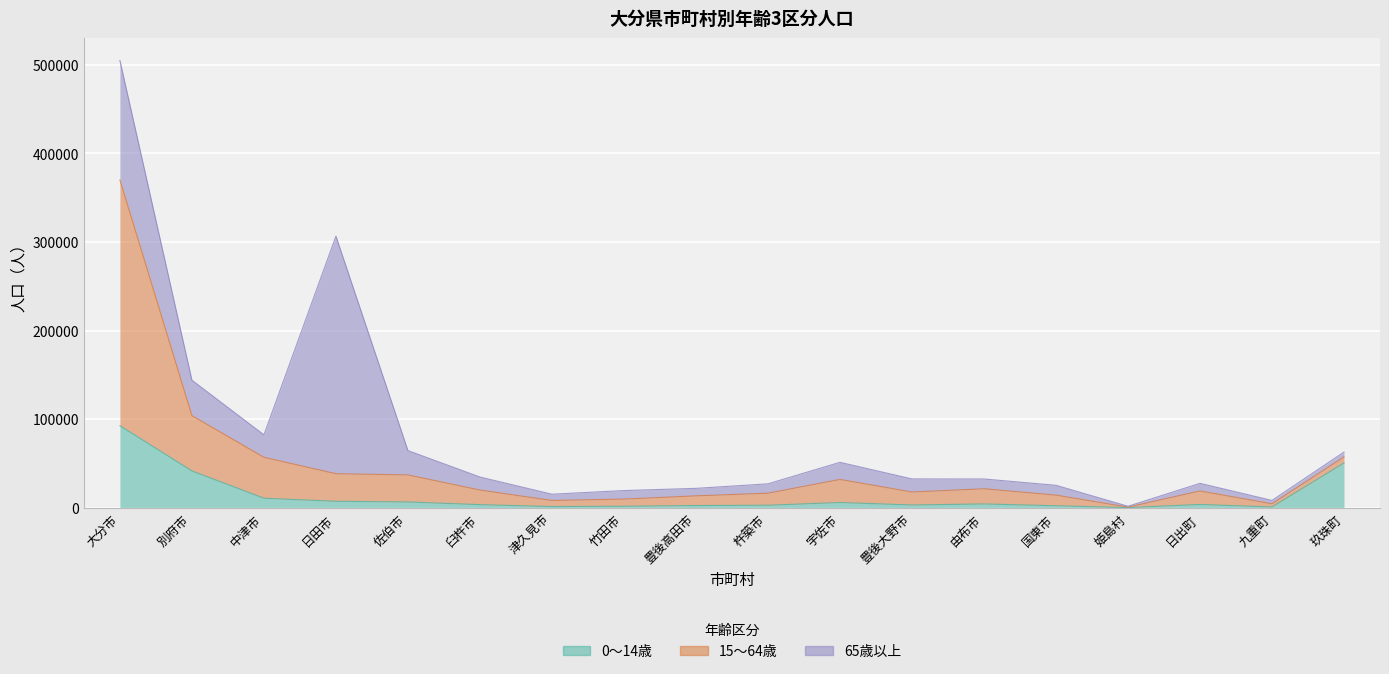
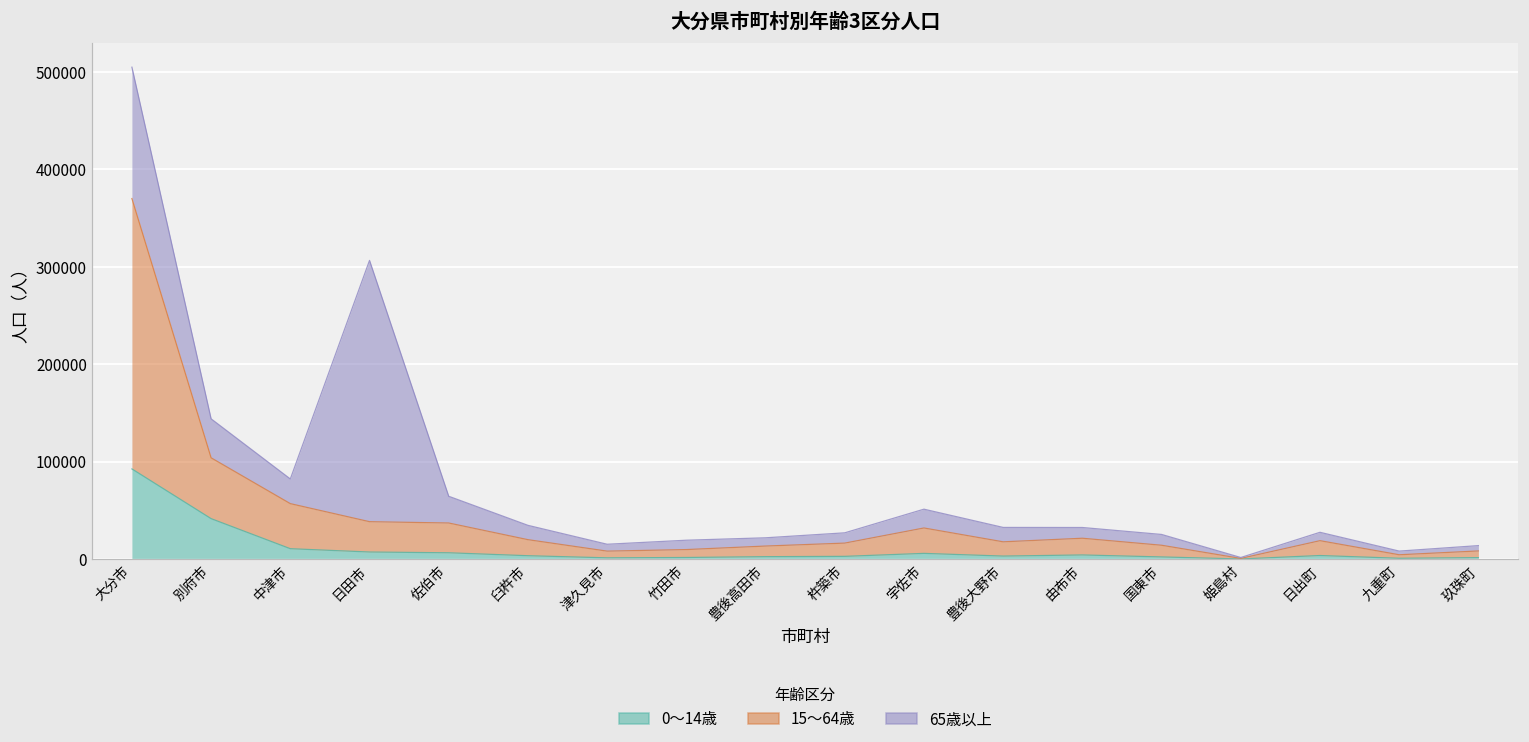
  {
    "0～14歳": {
      "大分市": 90000,
      "別府市": 40000,
      "中津市": 10000,
      "日田市": 10000,
      "佐伯市": 10000,
      "臼杵市": 0,
      "津久見市": 0,
      "竹田市": 0,
      "豊後高田市": 0,
      "杵築市": 0,
      "宇佐市": 10000,
      "豊後大野市": 0,
      "由布市": 0,
      "国東市": 0,
      "日出町": 0,
      "九重町": 0,
-     "玖珠町": 50000
+     "玖珠町": 0
    },
    "15～64歳": {
      "大分市": 280000,
      "別府市": 60000,
      "中津市": 50000,
      "日田市": 30000,
      "佐伯市": 30000,
      "臼杵市": 20000,
      "津久見市": 10000,
      "竹田市": 10000,
      "豊後高田市": 10000,
      "杵築市": 10000,
      "宇佐市": 30000,
      "豊後大野市": 10000,
      "由布市": 20000,
      "国東市": 10000,
      "日出町": 20000,
      "九重町": 0,
      "玖珠町": 10000
    },
    "65歳以上": {
      "大分市": 130000,
      "別府市": 40000,
      "中津市": 30000,
      "日田市": 270000,
      "佐伯市": 30000,
      "臼杵市": 10000,
      "津久見市": 10000,
      "竹田市": 10000,
      "豊後高田市": 10000,
      "杵築市": 10000,
      "宇佐市": 20000,
      "豊後大野市": 10000,
      "由布市": 10000,
      "国東市": 10000,
      "日出町": 10000,
      "九重町": 0,
      "玖珠町": 10000
    }
  }
